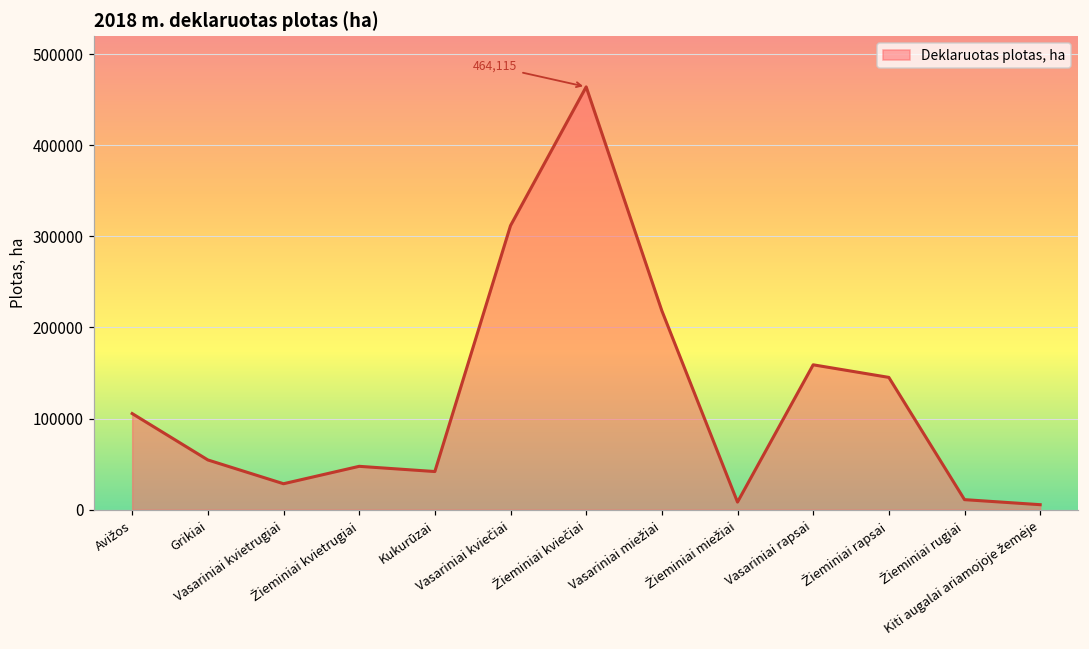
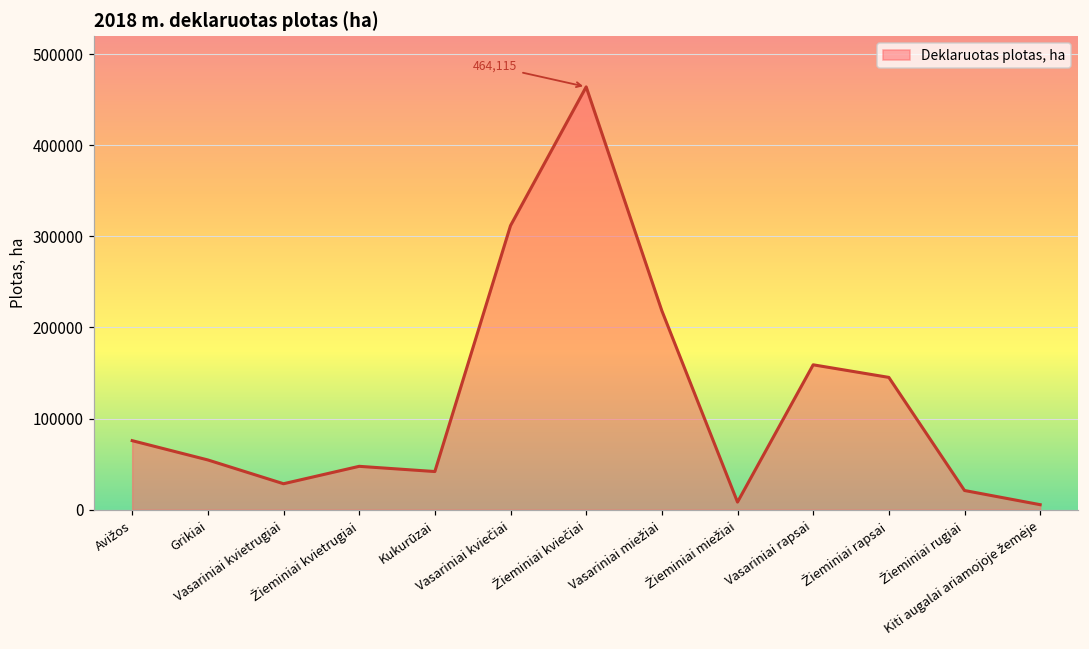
  {
-   "Avižos": 110000,
+   "Avižos": 80000,
    "Grikiai": 50000,
    "Vasariniai kvietrugiai": 30000,
    "Žieminiai kvietrugiai": 50000,
    "Kukurūzai": 40000,
    "Vasariniai kviečiai": 310000,
    "Vasariniai miežiai": 220000,
    "Žieminiai miežiai": 10000,
    "Vasariniai rapsai": 160000,
    "Žieminiai rapsai": 150000,
-   "Žieminiai rugiai": 10000,
+   "Žieminiai rugiai": 20000,
    "Kiti augalai ariamojoje žemėje": 10000
  }
